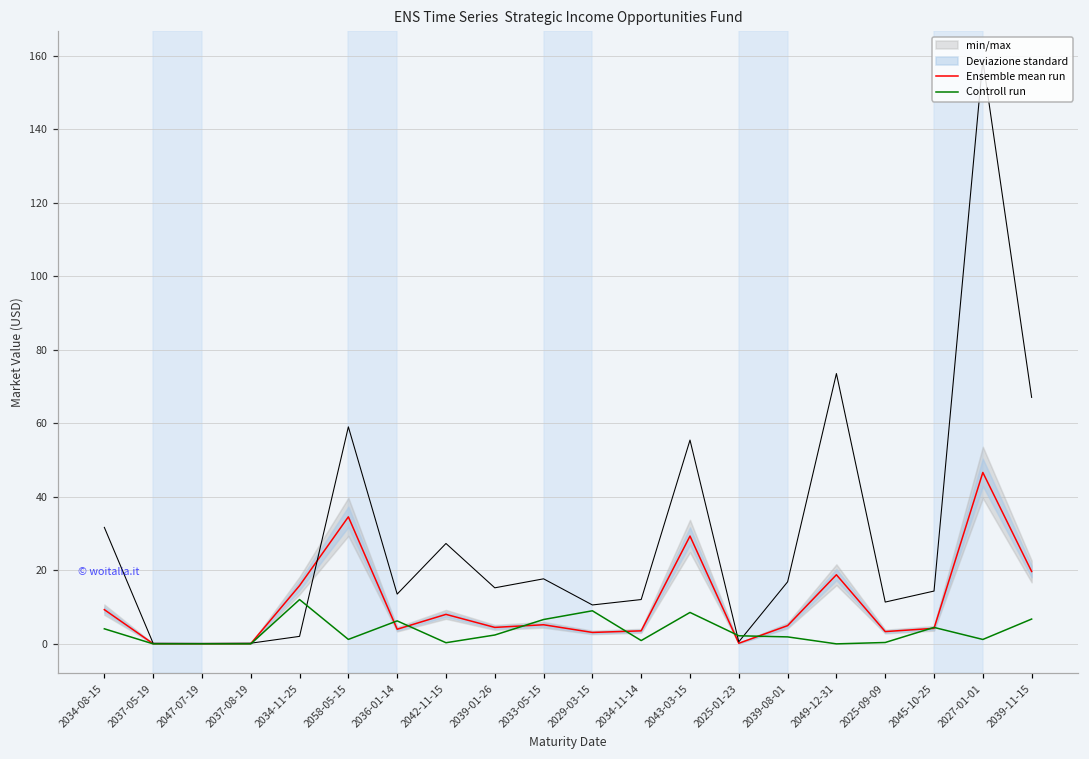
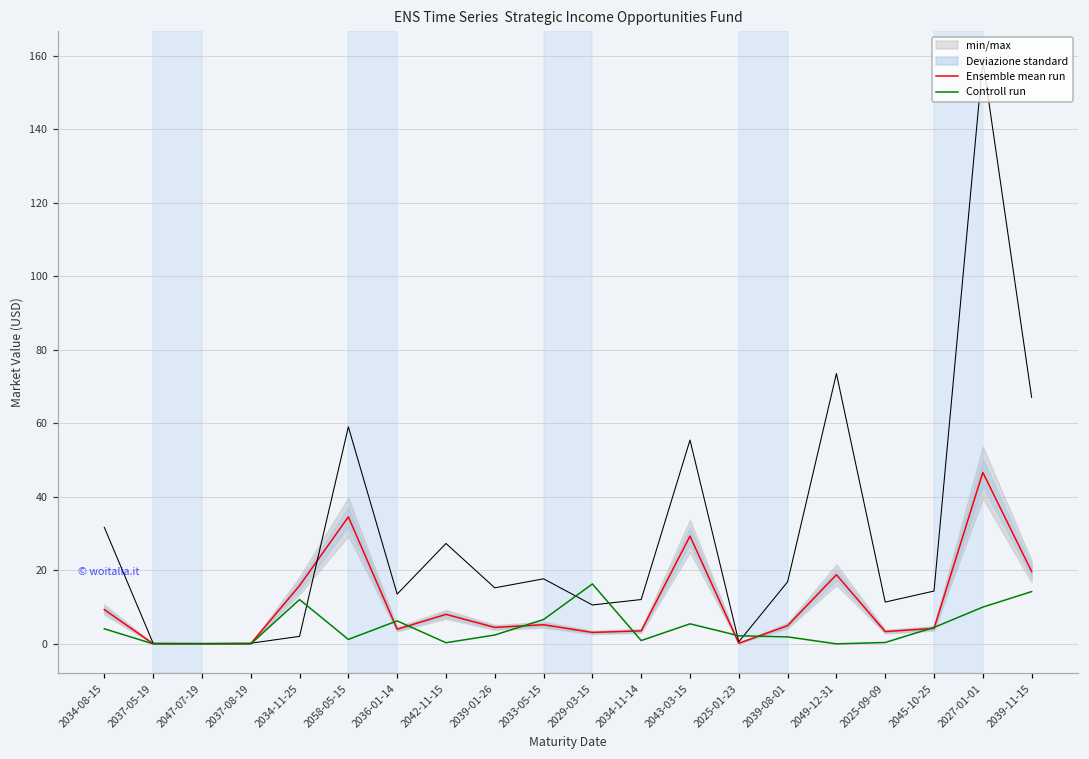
  {
    "Ensemble mean run": {
      "2034-11-25": 16,
      "2058-05-15": 35,
      "2043-03-15": 29,
      "2049-12-31": 19,
      "2027-01-01": 47,
      "2039-11-15": 20
    },
    "Controll run": {
      "2034-08-15": 4,
      "2034-11-25": 12,
      "2058-05-15": 1,
      "2036-01-14": 6,
      "2042-11-15": 0,
      "2039-01-26": 2,
-     "2029-03-15": 9,
+     "2029-03-15": 16,
      "2034-11-14": 1,
-     "2043-03-15": 9,
+     "2043-03-15": 5,
      "2025-01-23": 2,
      "2039-08-01": 2,
      "2049-12-31": 0,
      "2025-09-09": 0,
-     "2027-01-01": 1,
-     "2039-11-15": 7
+     "2027-01-01": 10,
+     "2039-11-15": 14
    }
  }
